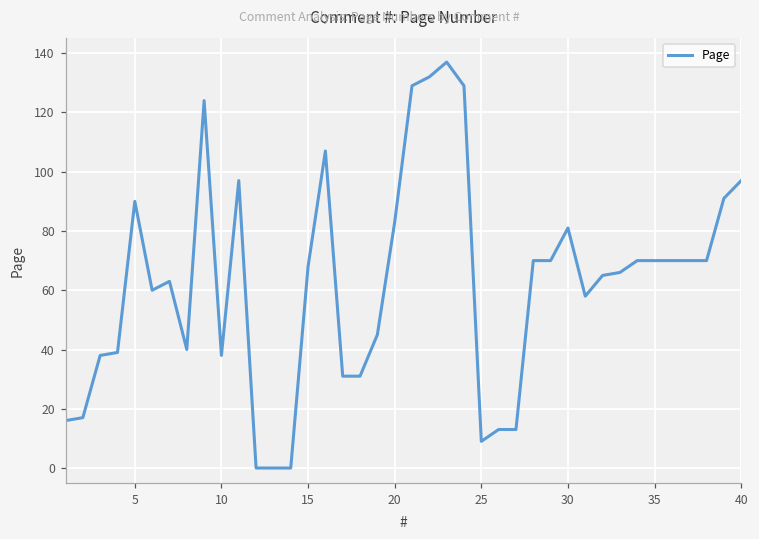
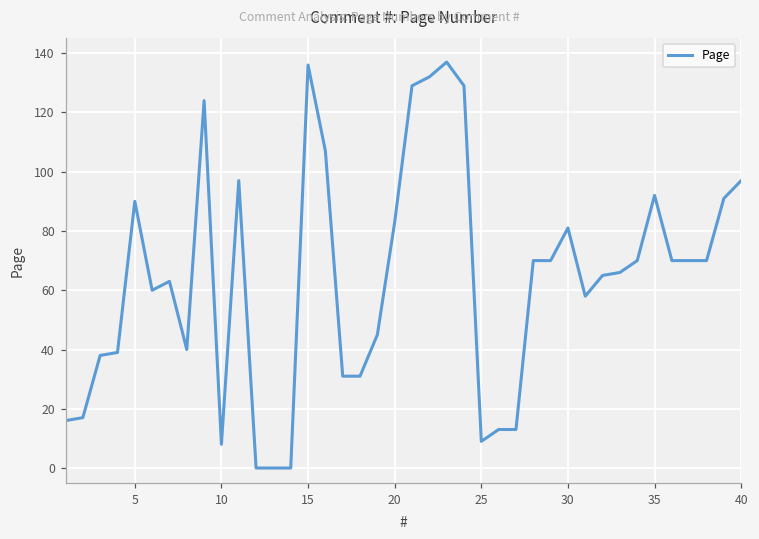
  {
    "5": 90,
-   "10": 38,
-   "15": 68,
+   "10": 8,
+   "15": 136,
    "20": 83,
    "25": 9,
    "30": 81,
-   "35": 70,
+   "35": 92,
    "40": 97
  }
